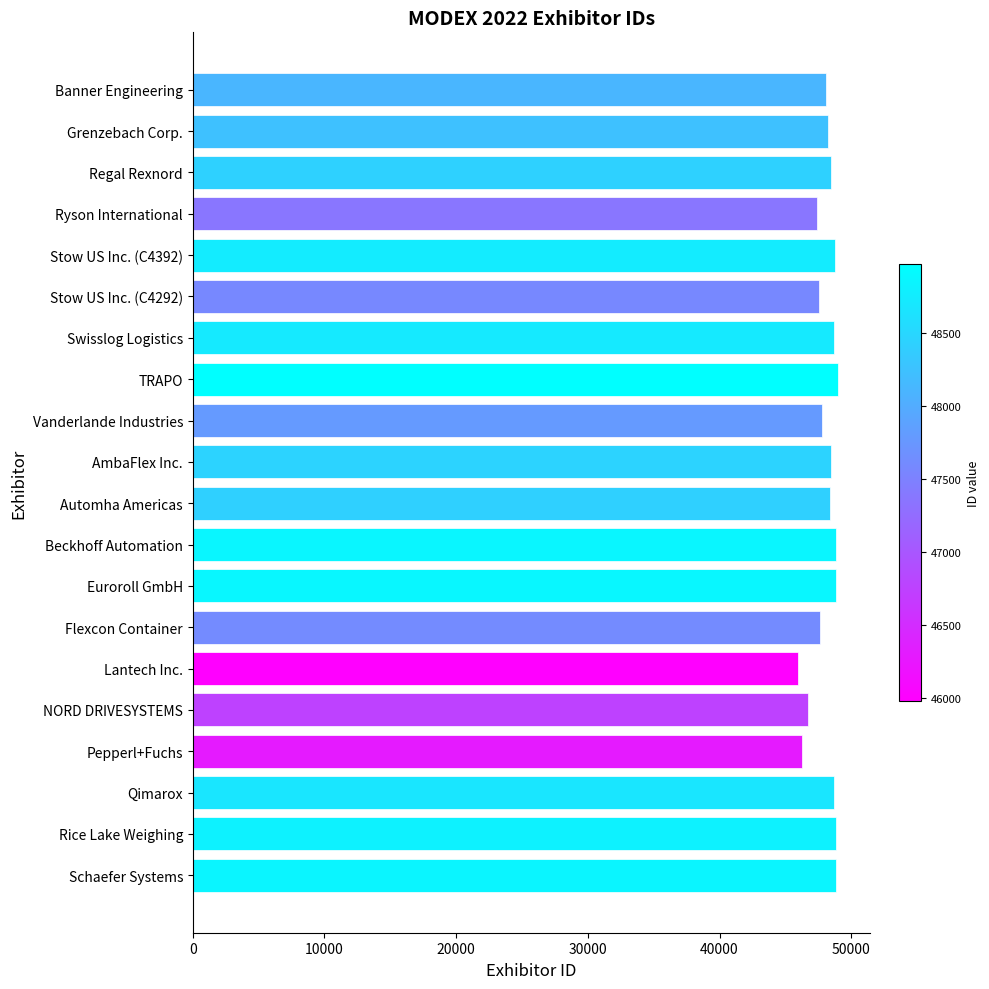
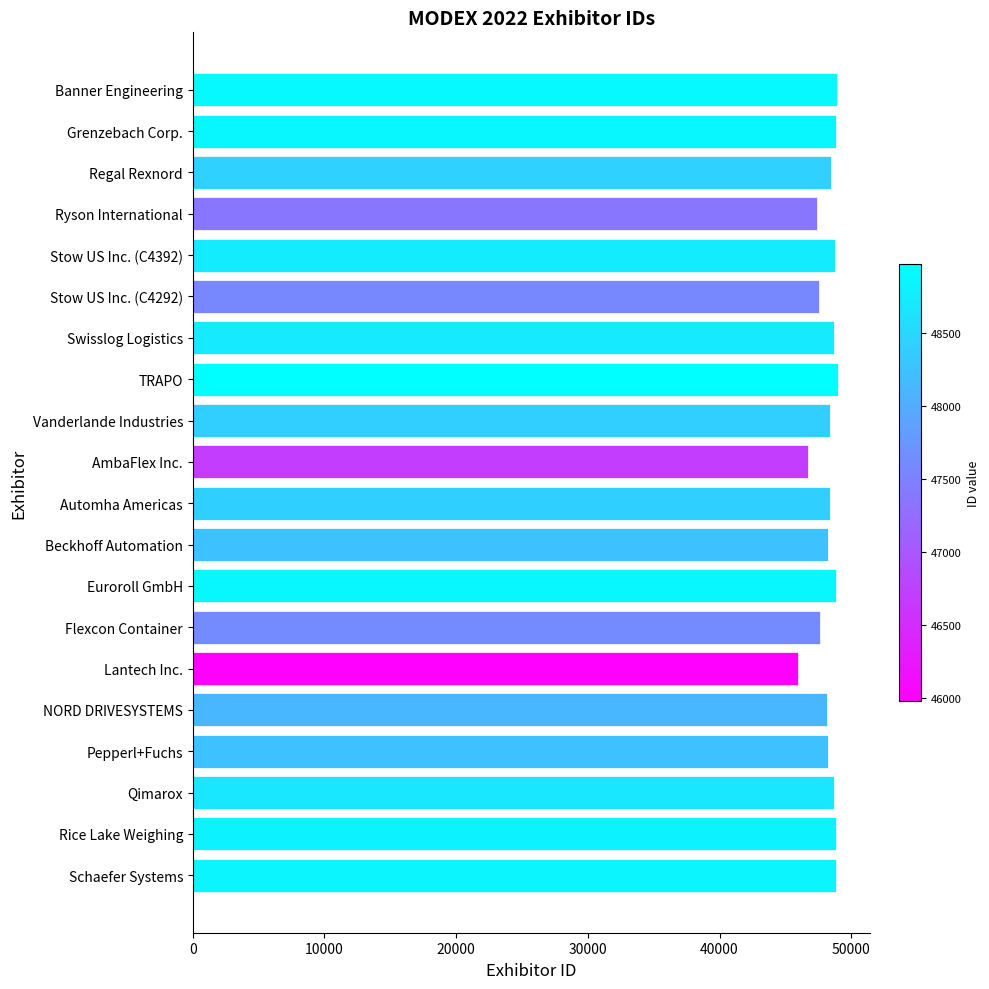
  {
-   "Banner Engineering": 48100,
-   "Grenzebach Corp.": 48200,
+   "Banner Engineering": 48900,
+   "Grenzebach Corp.": 48900,
    "Regal Rexnord": 48400,
    "Ryson International": 47400,
    "Stow US Inc. (C4392)": 48700,
    "Stow US Inc. (C4292)": 47600,
    "Swisslog Logistics": 48700,
    "TRAPO": 49000,
-   "Vanderlande Industries": 47800,
-   "AmbaFlex Inc.": 48500,
+   "Vanderlande Industries": 48400,
+   "AmbaFlex Inc.": 46700,
    "Automha Americas": 48400,
-   "Beckhoff Automation": 48900,
+   "Beckhoff Automation": 48200,
    "Euroroll GmbH": 48900,
    "Flexcon Container": 47600,
    "Lantech Inc.": 46000,
-   "NORD DRIVESYSTEMS": 46700,
-   "Pepperl+Fuchs": 46300,
+   "NORD DRIVESYSTEMS": 48100,
+   "Pepperl+Fuchs": 48200,
    "Qimarox": 48700,
    "Rice Lake Weighing": 48800,
    "Schaefer Systems": 48800
  }
